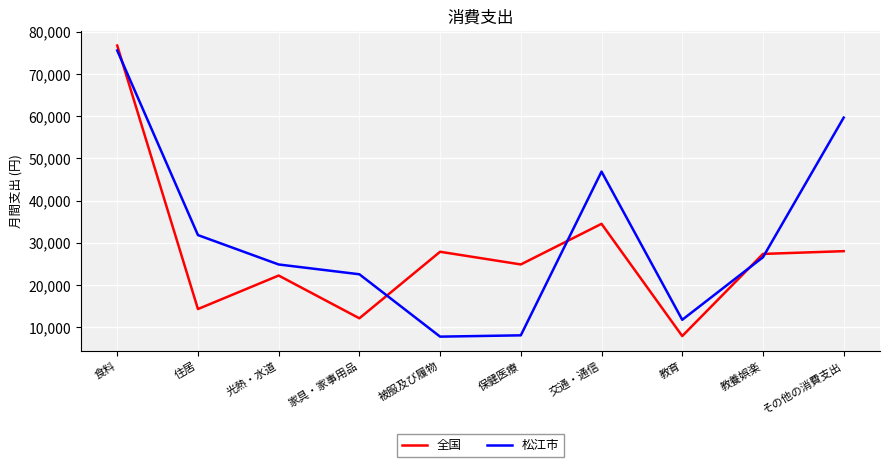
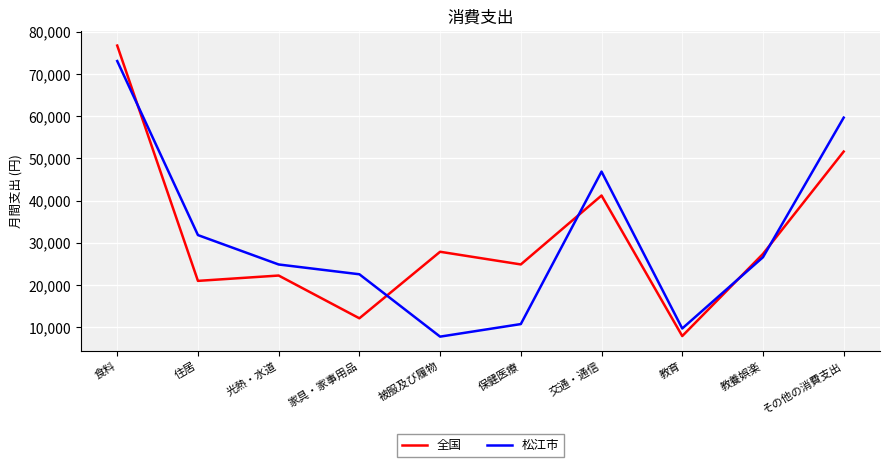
  {
    "全国": {
      "食料": "77,000",
-     "住居": "14,000",
+     "住居": "21,000",
      "光熱・水道": "22,000",
      "家具・家事用品": "12,000",
      "被服及び履物": "28,000",
      "保健医療": "25,000",
-     "交通・通信": "35,000",
+     "交通・通信": "41,000",
      "教育": "8,000",
      "教養娯楽": "27,000",
-     "その他の消費支出": "28,000"
+     "その他の消費支出": "52,000"
    },
    "松江市": {
-     "食料": "76,000",
+     "食料": "73,000",
      "住居": "32,000",
      "光熱・水道": "25,000",
      "家具・家事用品": "23,000",
      "被服及び履物": "8,000",
-     "保健医療": "8,000",
+     "保健医療": "11,000",
      "交通・通信": "47,000",
-     "教育": "12,000",
+     "教育": "10,000",
      "教養娯楽": "27,000",
      "その他の消費支出": "60,000"
    }
  }
